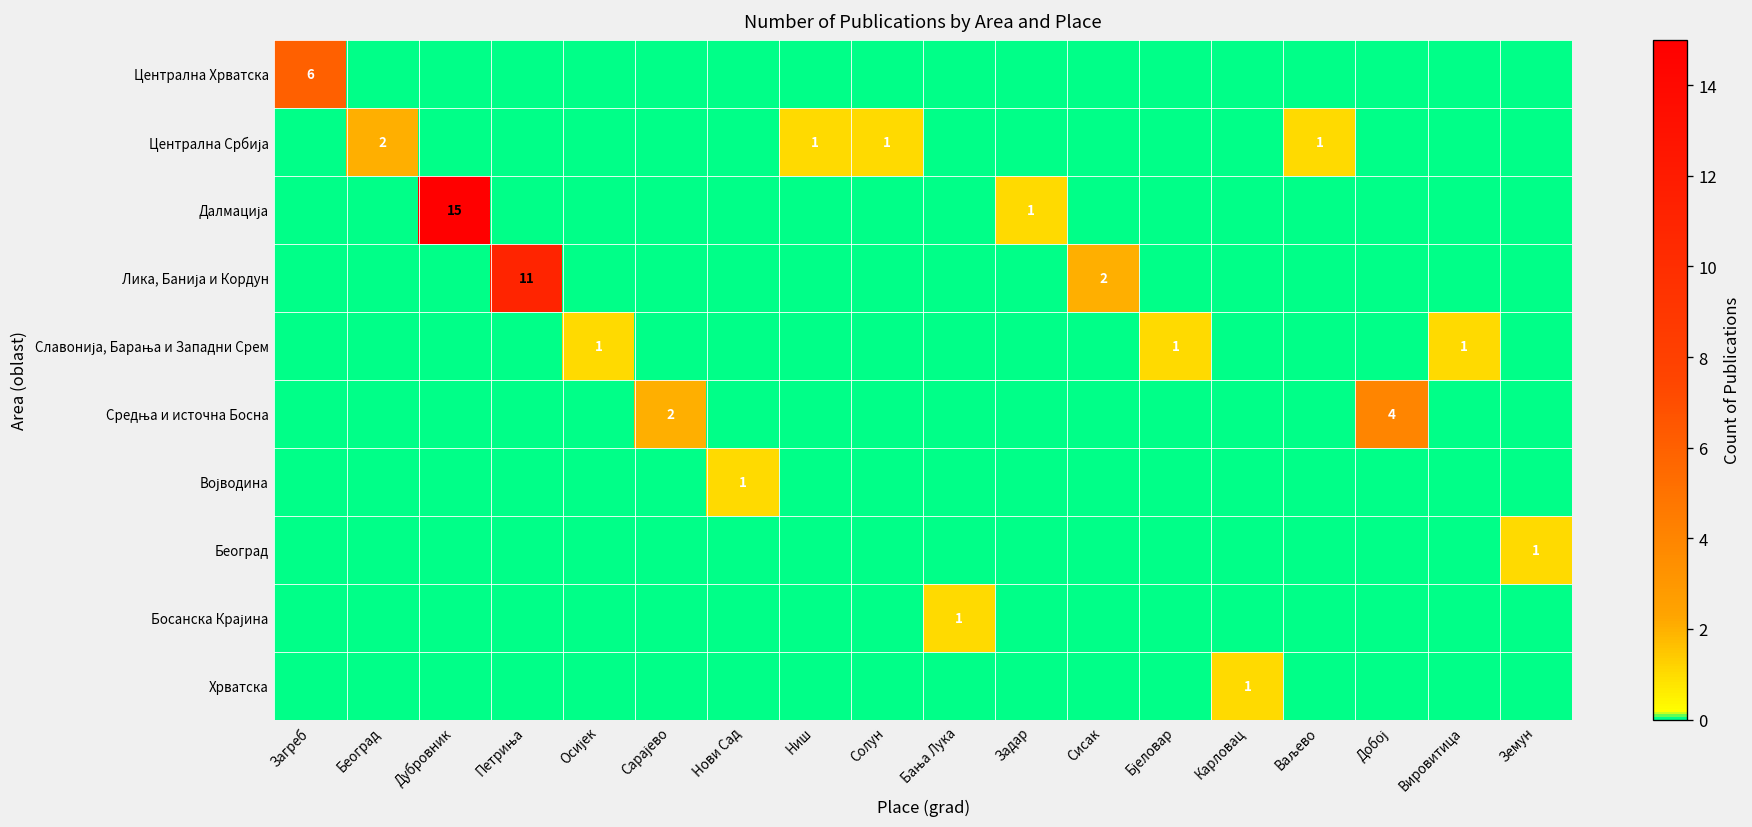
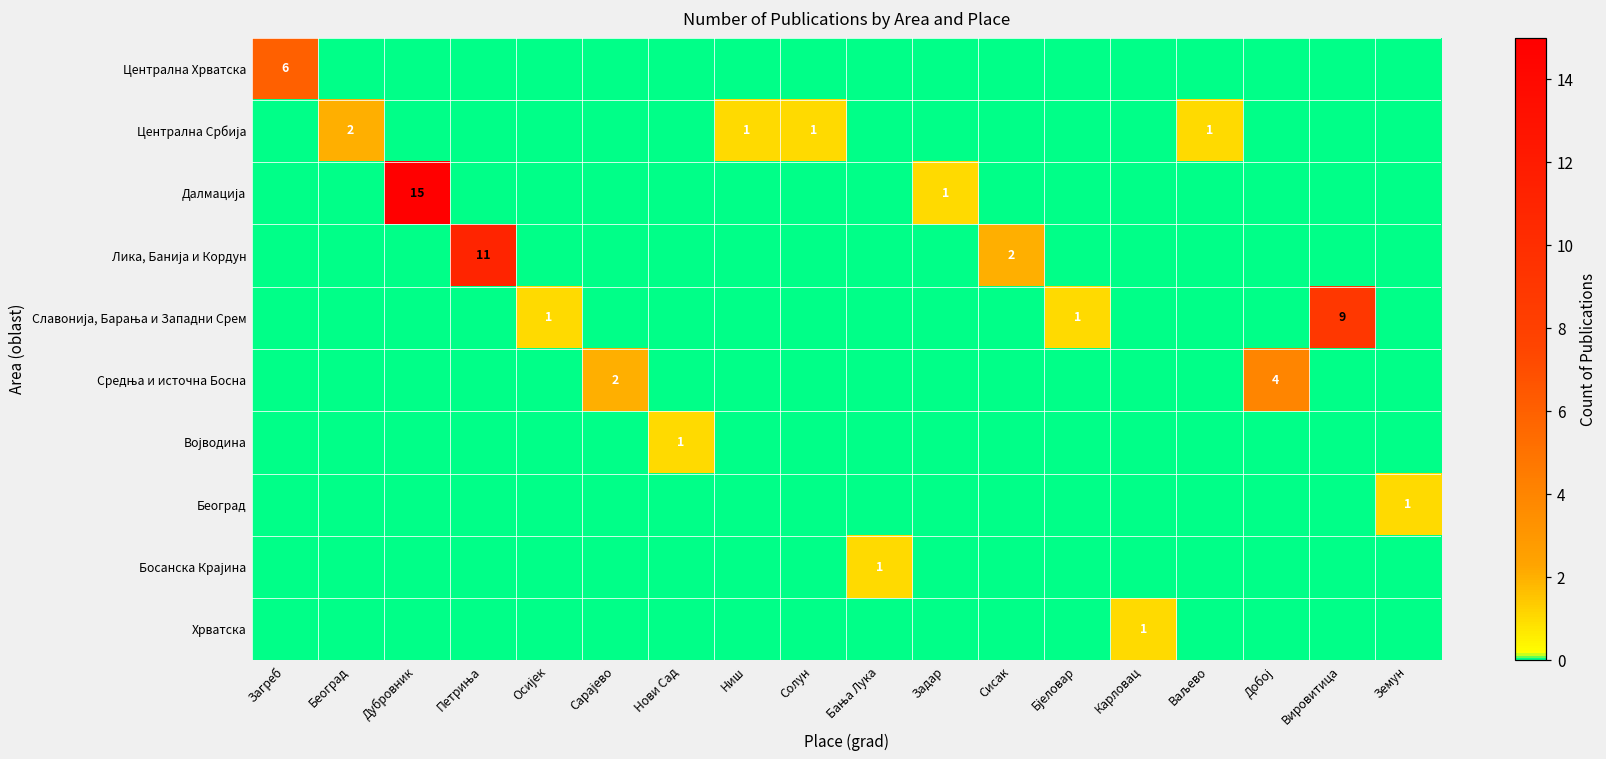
  {
    "Централна Хрватска": {
      "Загреб": 6
    },
    "Централна Србија": {
      "Београд": 2,
      "Ниш": 1,
      "Солун": 1,
      "Ваљево": 1
    },
    "Далмација": {
      "Дубровник": 15,
      "Задар": 1
    },
    "Лика, Банија и Кордун": {
      "Петриња": 11,
      "Сисак": 2
    },
    "Славонија, Барања и Западни Срем": {
      "Осијек": 1,
      "Бјеловар": 1,
-     "Вировитица": 1
+     "Вировитица": 9
    },
    "Средња и источна Босна": {
      "Сарајево": 2,
      "Добој": 4
    },
    "Војводина": {
      "Нови Сад": 1
    },
    "Београд": {
      "Земун": 1
    },
    "Босанска Крајина": {
      "Бања Лука": 1
    },
    "Хрватска": {
      "Карловац": 1
    }
  }
